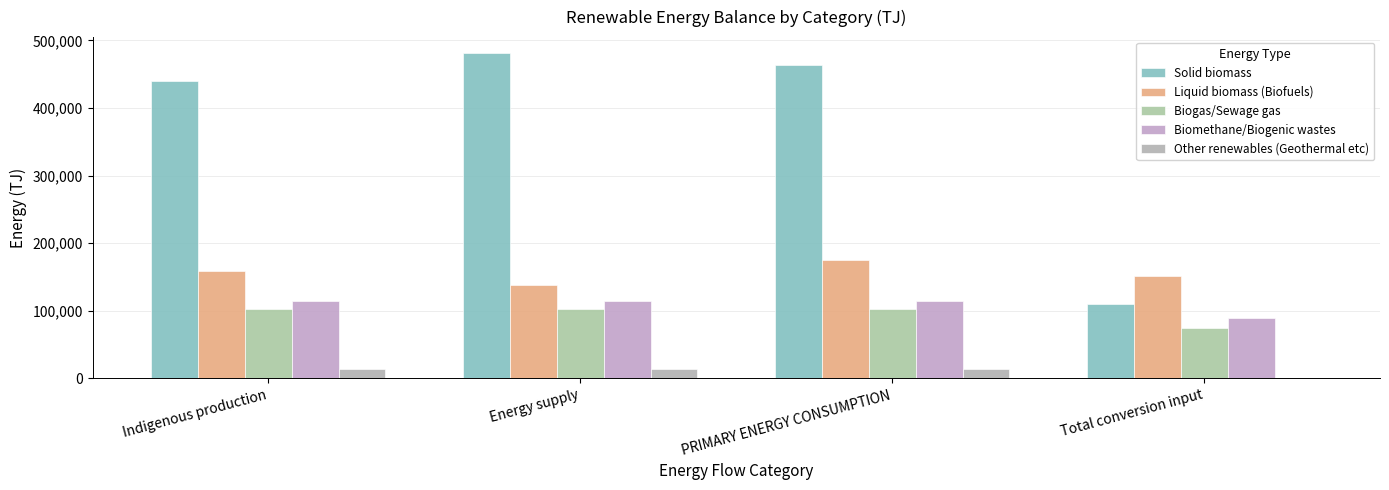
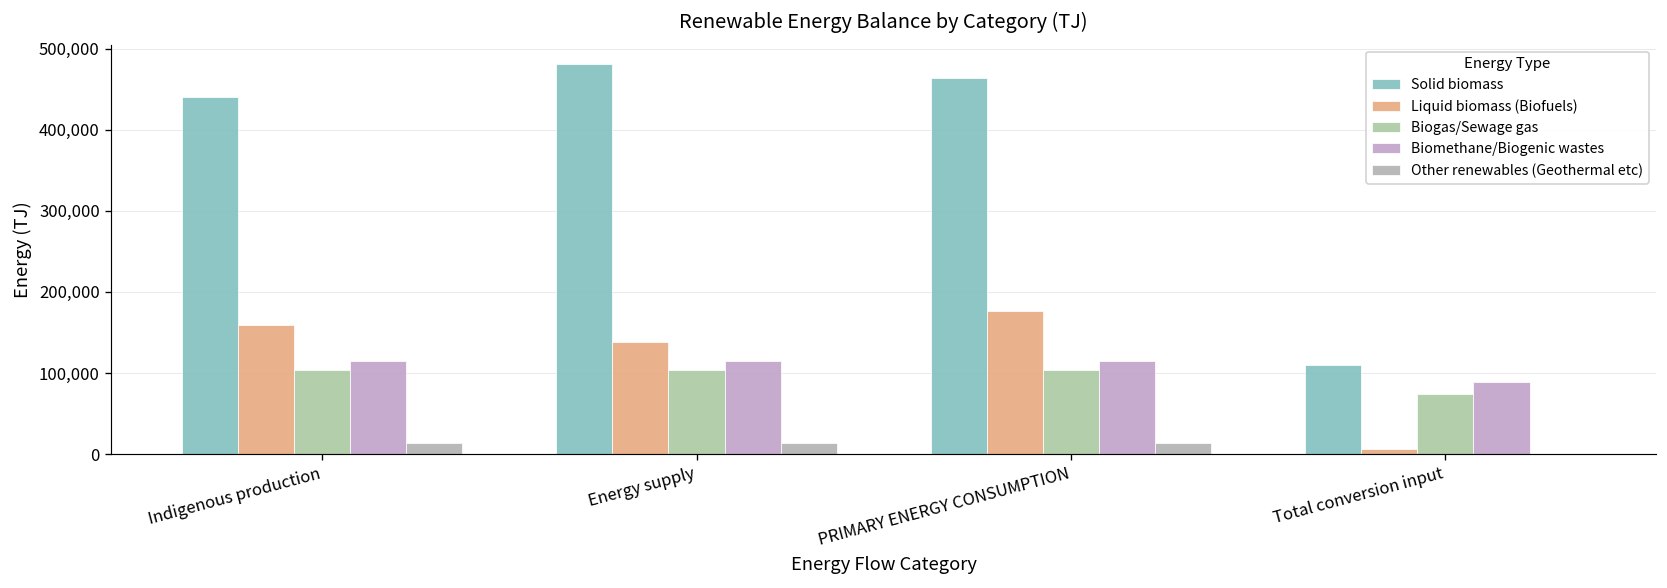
  {
    "Liquid biomass (Biofuels)": {
      "Indigenous production": "160,000",
      "Energy supply": "140,000",
      "PRIMARY ENERGY CONSUMPTION": "180,000",
-     "Total conversion input": "150,000"
+     "Total conversion input": "10,000"
    }
  }
